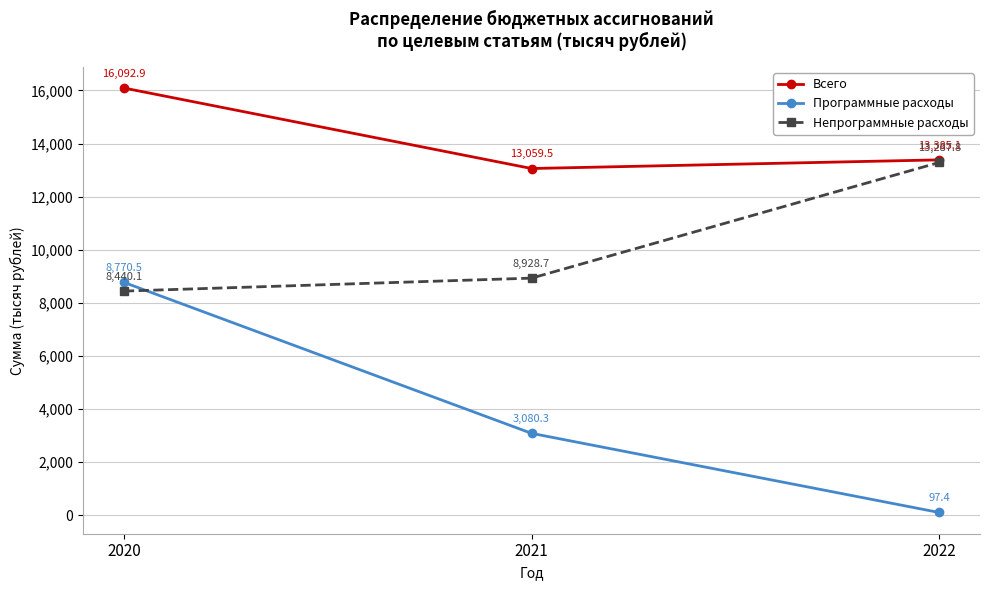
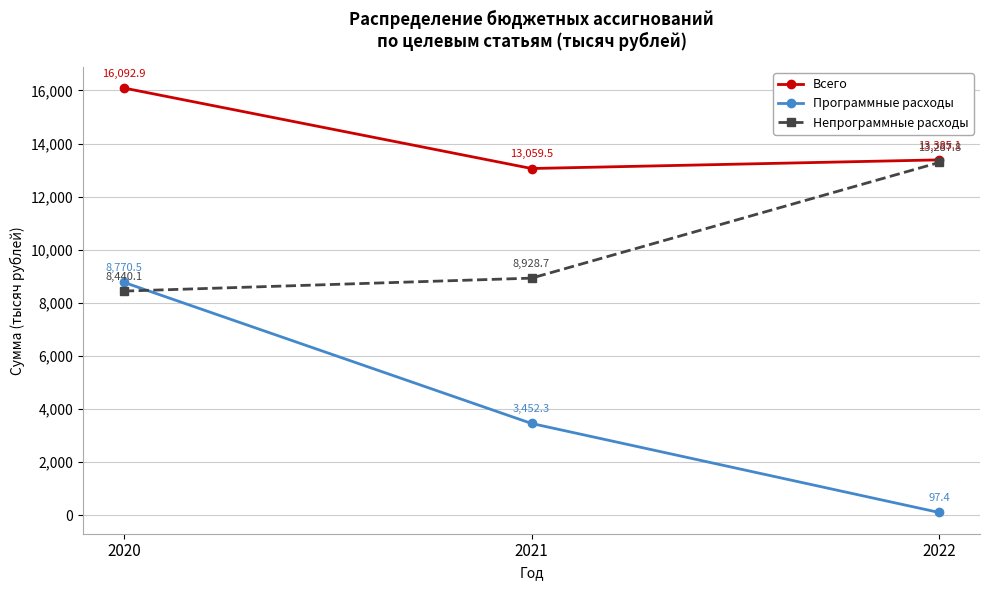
  {
    "Всего": {
      "2020": "16,092.9",
      "2021": "13,059.5"
    },
    "Программные расходы": {
      "2020": "8,770.5",
-     "2021": "3,080.3",
+     "2021": "3,452.3",
      "2022": "97.4"
    },
    "Непрограммные расходы": {
      "2021": "8,928.7"
    }
  }
